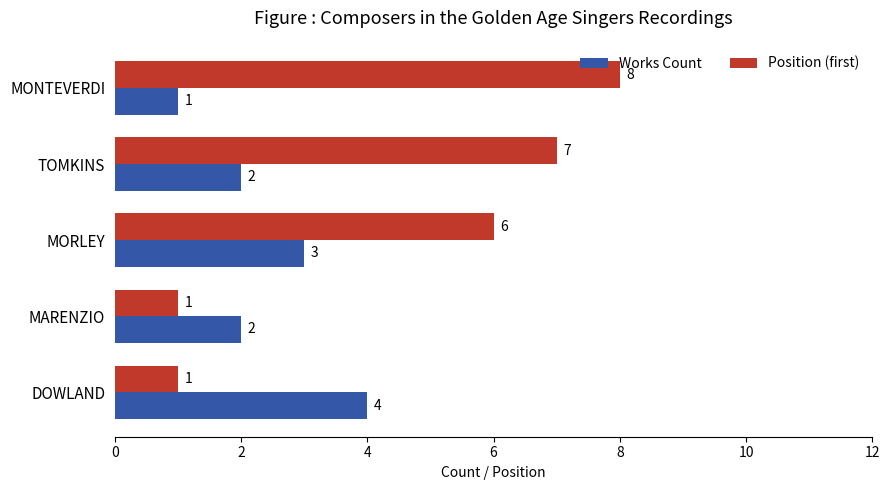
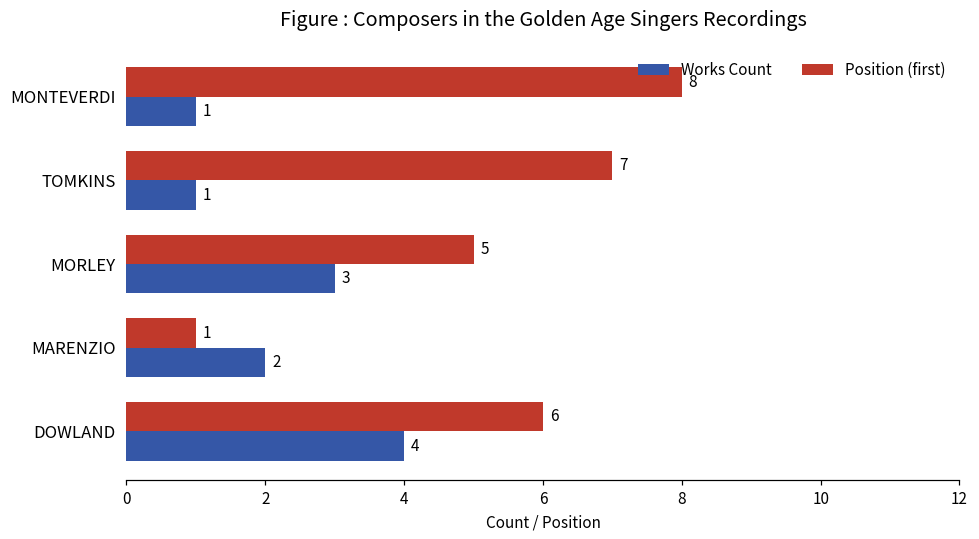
  {
    "Works Count": {
      "MONTEVERDI": 1,
-     "TOMKINS": 2,
+     "TOMKINS": 1,
      "MORLEY": 3,
      "MARENZIO": 2,
      "DOWLAND": 4
    },
    "Position (first)": {
      "MONTEVERDI": 8,
      "TOMKINS": 7,
-     "MORLEY": 6,
+     "MORLEY": 5,
      "MARENZIO": 1,
-     "DOWLAND": 1
+     "DOWLAND": 6
    }
  }
